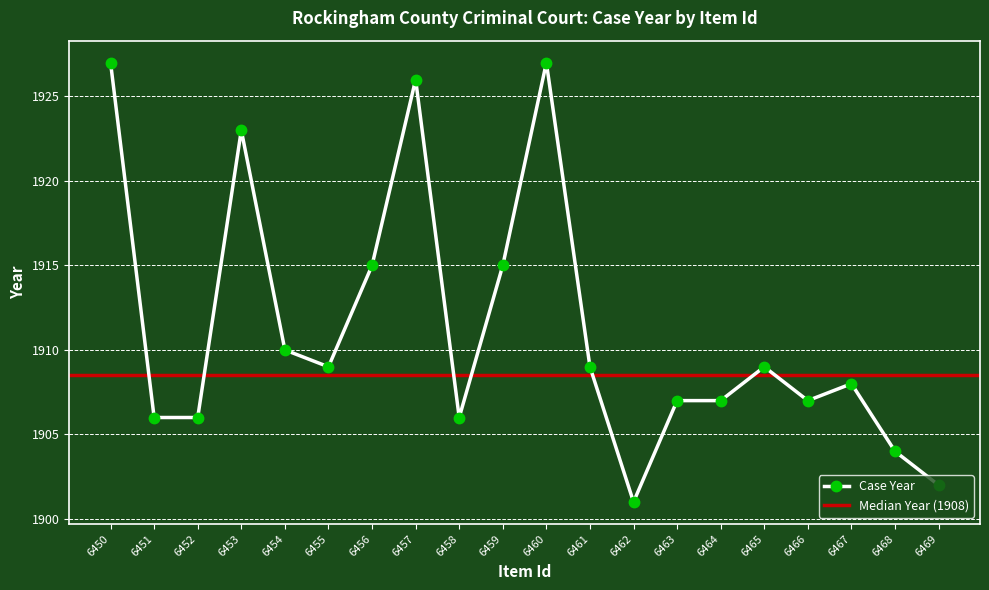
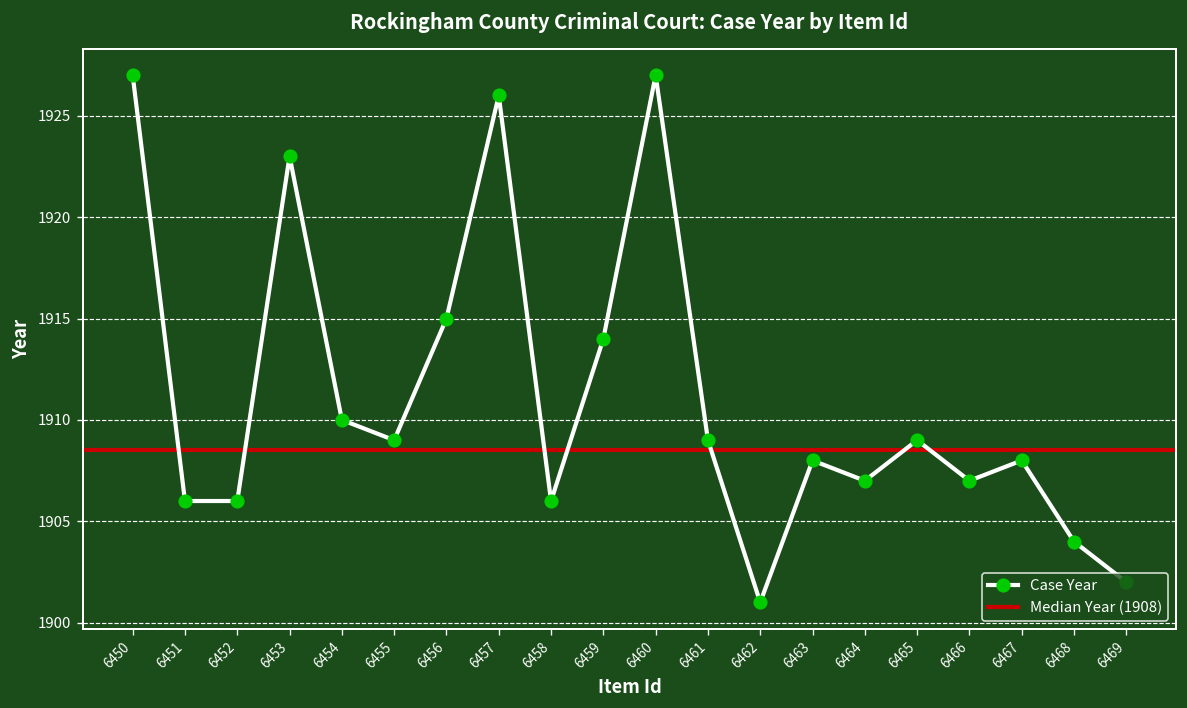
  {
    "6450": 1927,
    "6451": 1906,
    "6452": 1906,
    "6453": 1923,
    "6454": 1910,
    "6455": 1909,
    "6456": 1915,
    "6457": 1926,
    "6458": 1906,
-   "6459": 1915,
+   "6459": 1914,
    "6460": 1927,
    "6461": 1909,
    "6462": 1901,
-   "6463": 1907,
+   "6463": 1908,
    "6464": 1907,
    "6465": 1909,
    "6466": 1907,
    "6467": 1908,
    "6468": 1904
  }
